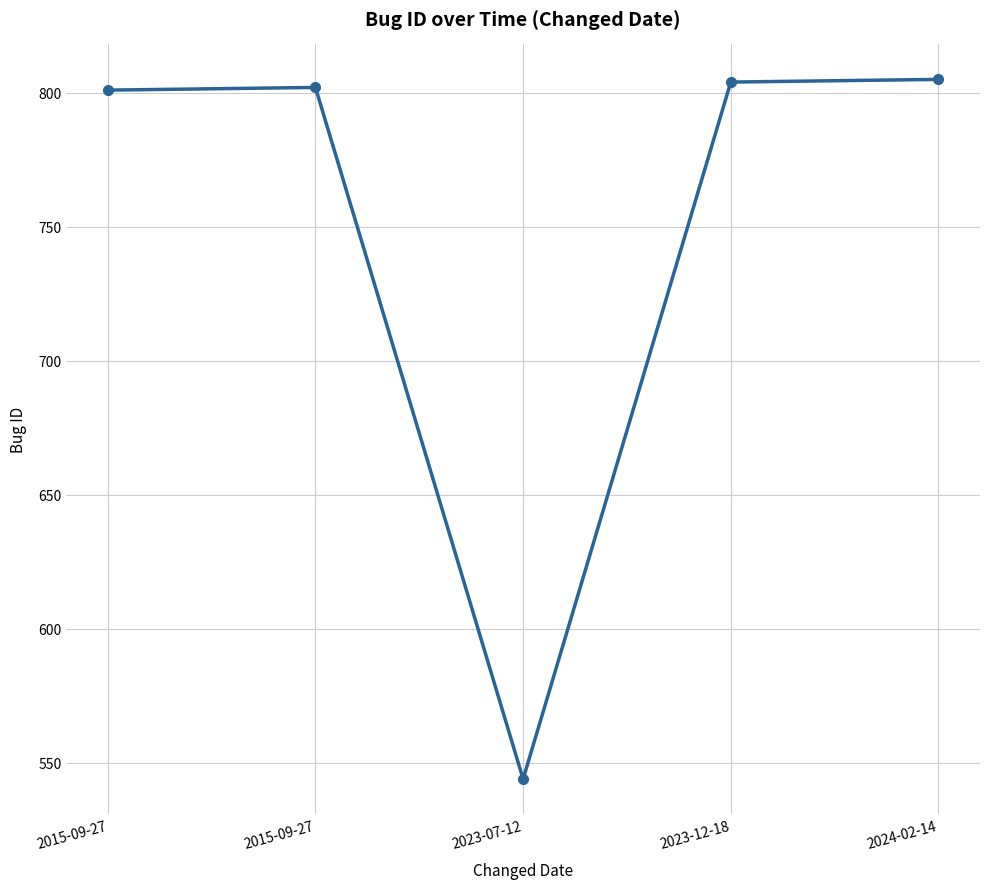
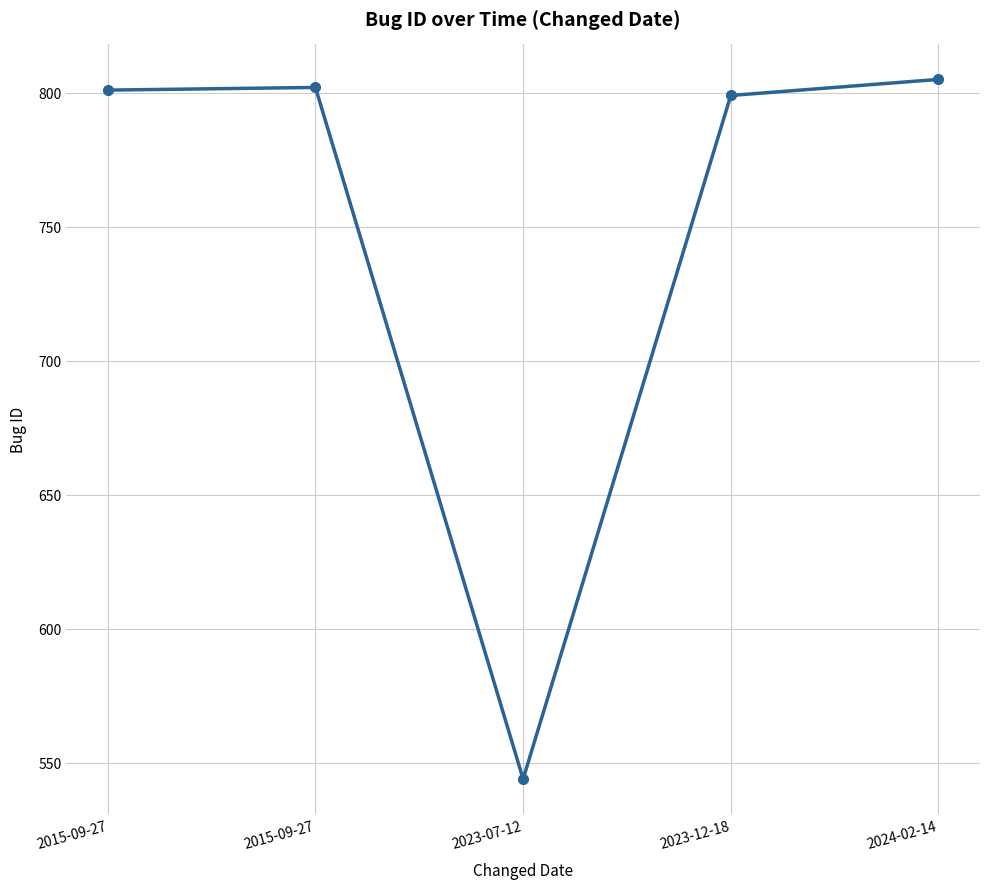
  {
    "2023-07-12": 544,
-   "2023-12-18": 804,
+   "2023-12-18": 799,
    "2024-02-14": 805
  }
